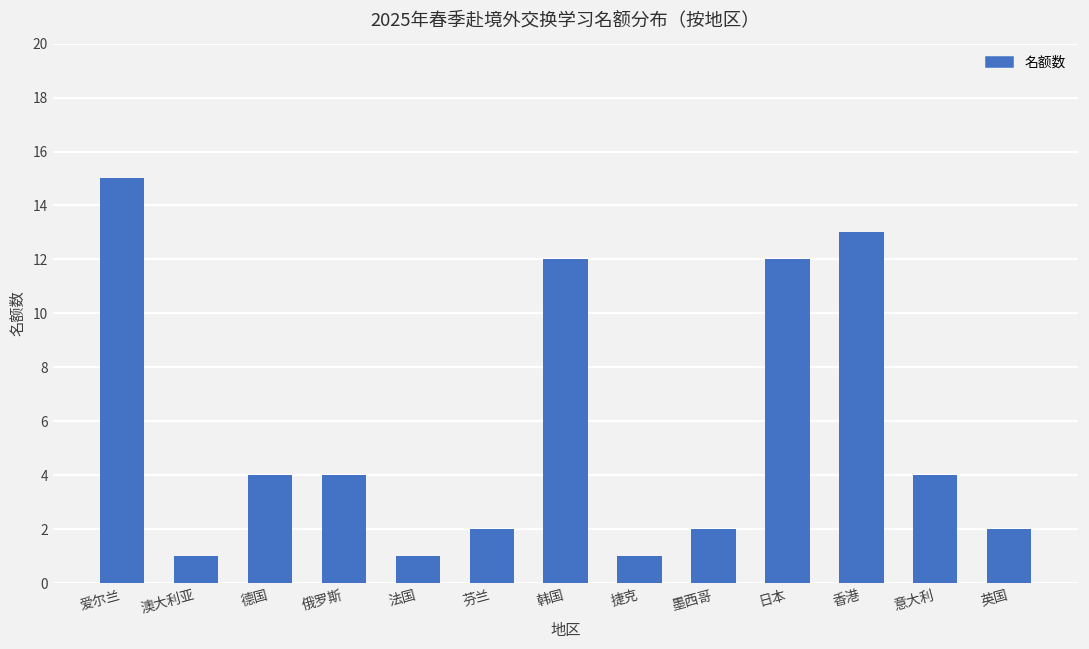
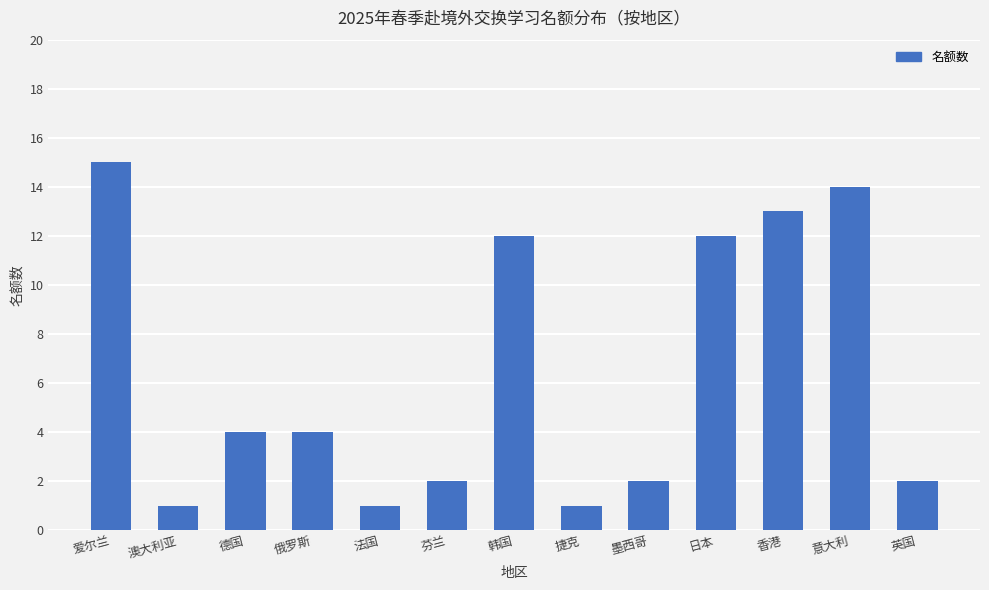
  {
    "爱尔兰": 15,
    "澳大利亚": 1,
    "德国": 4,
    "俄罗斯": 4,
    "法国": 1,
    "芬兰": 2,
    "韩国": 12,
    "捷克": 1,
    "墨西哥": 2,
    "日本": 12,
    "香港": 13,
-   "意大利": 4,
+   "意大利": 14,
    "英国": 2
  }
